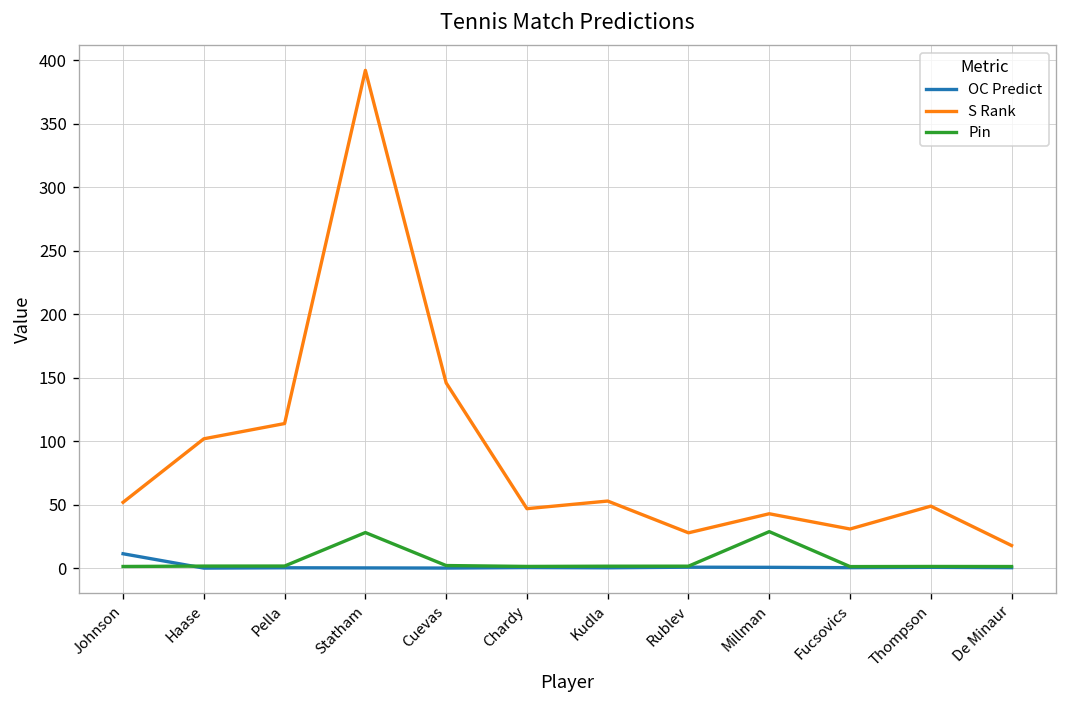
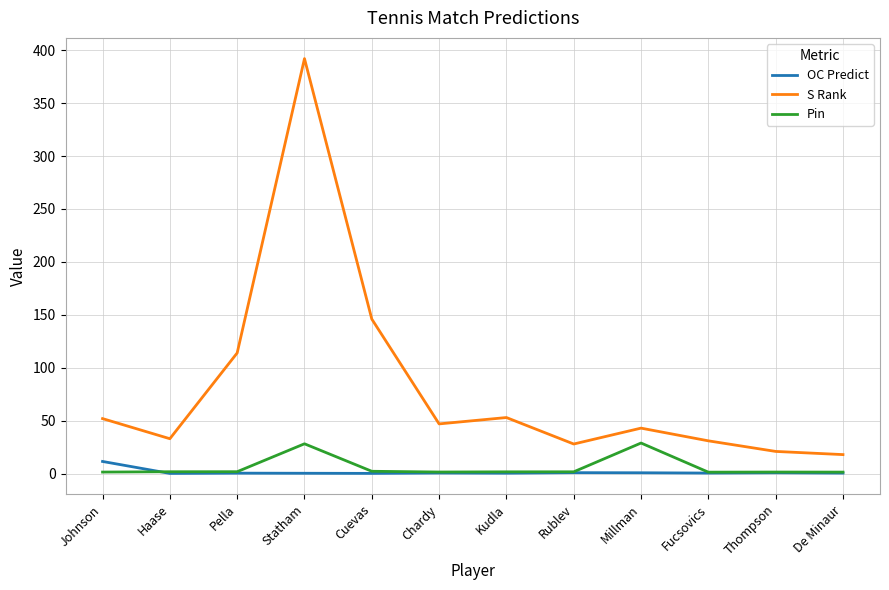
  {
    "OC Predict": {
      "Johnson": 12,
      "Statham": 0,
      "Millman": 1
    },
    "S Rank": {
      "Johnson": 52,
-     "Haase": 102,
+     "Haase": 33,
      "Pella": 114,
      "Statham": 392,
      "Cuevas": 146,
      "Chardy": 47,
      "Kudla": 53,
      "Rublev": 28,
      "Millman": 43,
      "Fucsovics": 31,
-     "Thompson": 49,
+     "Thompson": 21,
      "De Minaur": 18
    },
    "Pin": {
      "Johnson": 2,
      "Statham": 28,
      "Millman": 29
    }
  }
